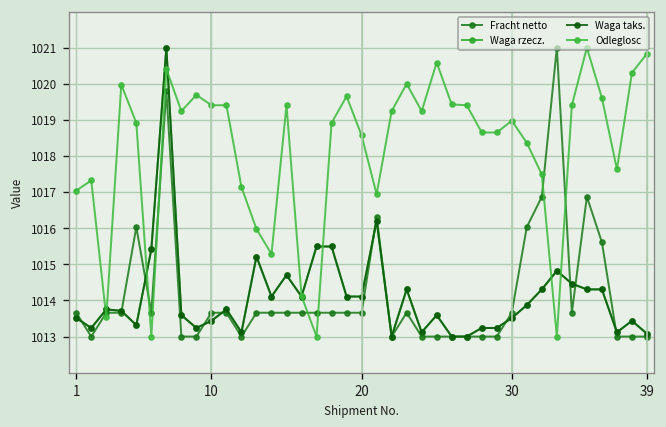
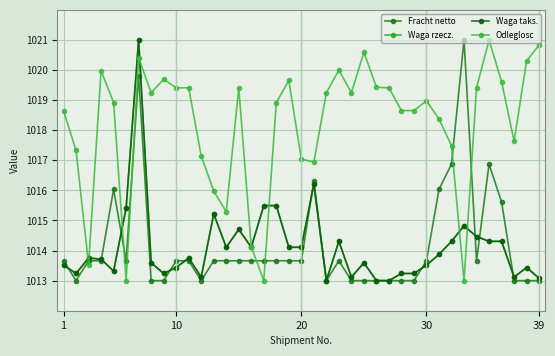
  {
    "Odleglosc": {
-     "1": 1017.0,
+     "1": 1018.7,
      "10": 1019.4,
-     "20": 1018.6,
+     "20": 1017.0,
      "30": 1019.0,
      "39": 1020.8
    }
  }
